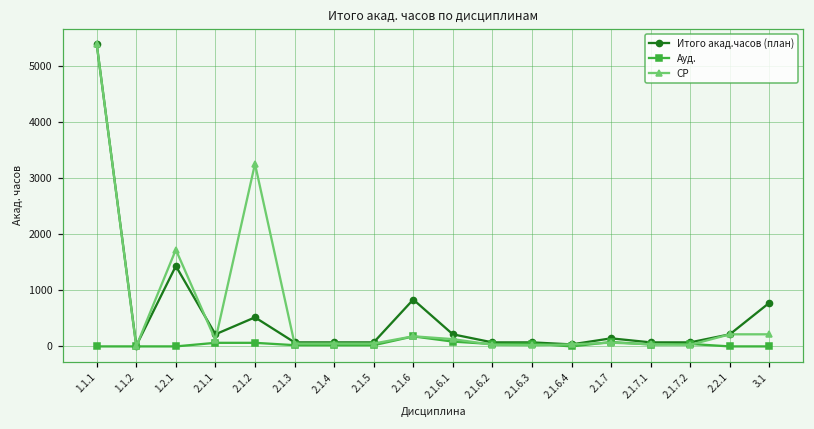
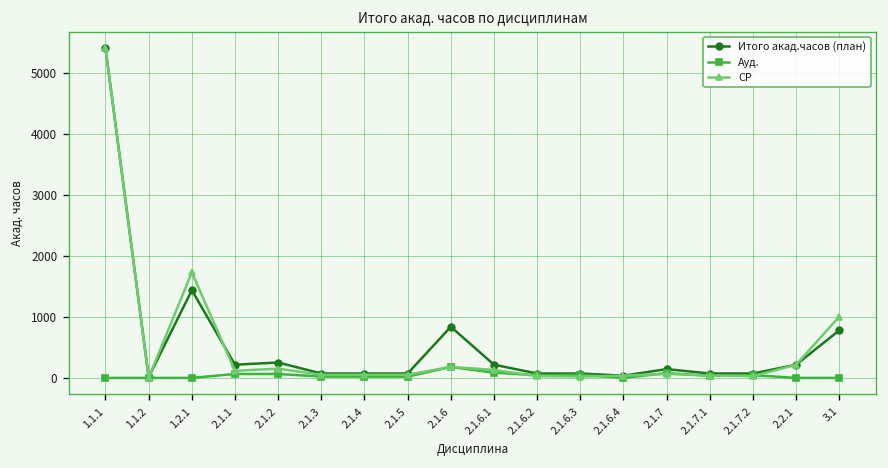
  {
    "Итого акад.часов (план)": {
      "1.2.1": 1400,
      "2.1.1": 200,
-     "2.1.2": 500,
+     "2.1.2": 300,
      "2.1.6": 800,
      "2.1.6.1": 200,
      "2.1.7": 100,
      "3.1": 800
    },
    "Ауд.": {
      "1.1.1": 0,
      "1.2.1": 0,
      "2.1.1": 100,
      "2.1.2": 100,
      "2.2.1": 0,
      "3.1": 0
    },
    "СР": {
      "1.2.1": 1700,
      "2.1.1": 100,
-     "2.1.2": 3300,
-     "3.1": 200
+     "2.1.2": 200,
+     "3.1": 1000
    }
  }
